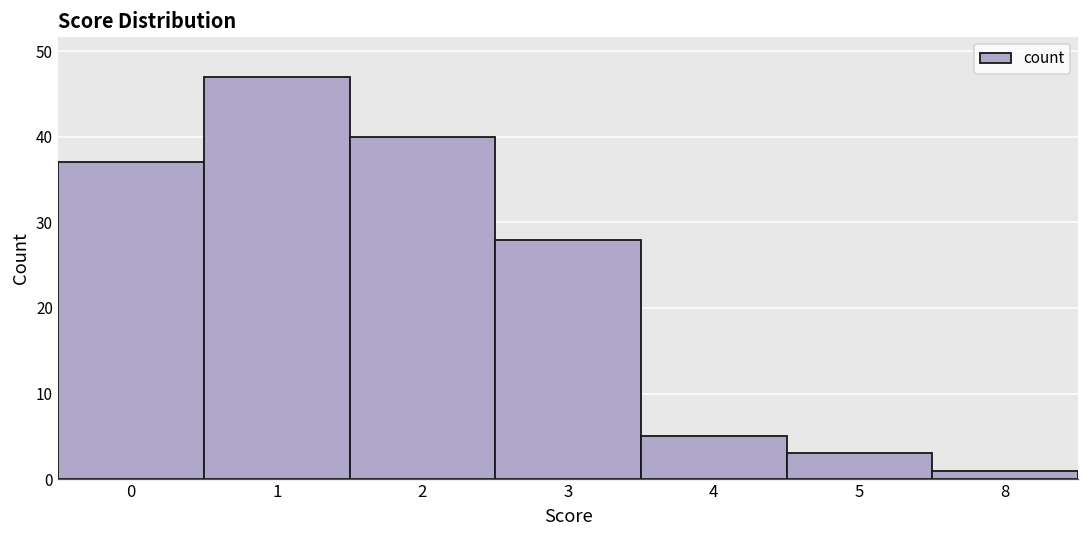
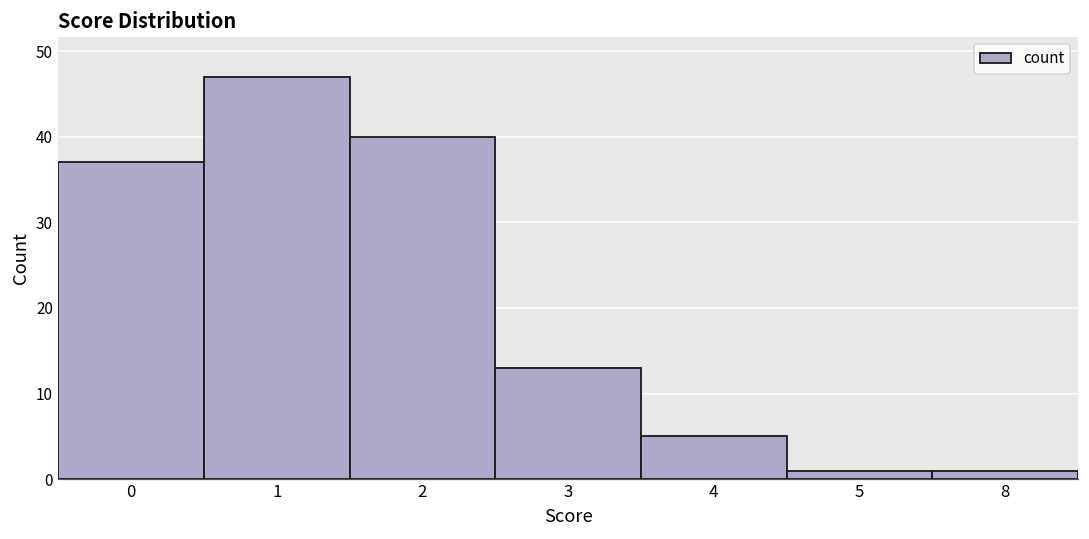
  {
    "0": 37,
    "1": 47,
    "2": 40,
-   "3": 28,
+   "3": 13,
    "4": 5,
-   "5": 3,
+   "5": 1,
    "8": 1
  }
